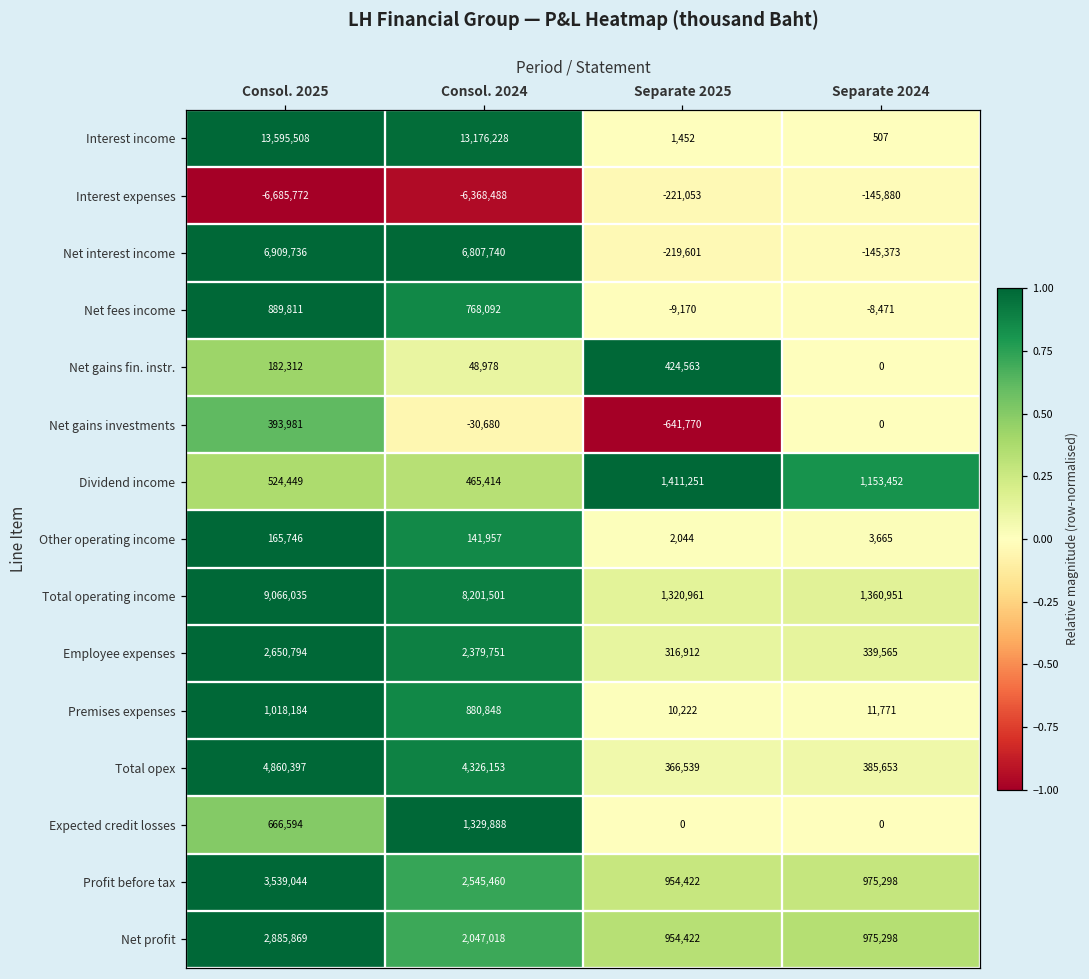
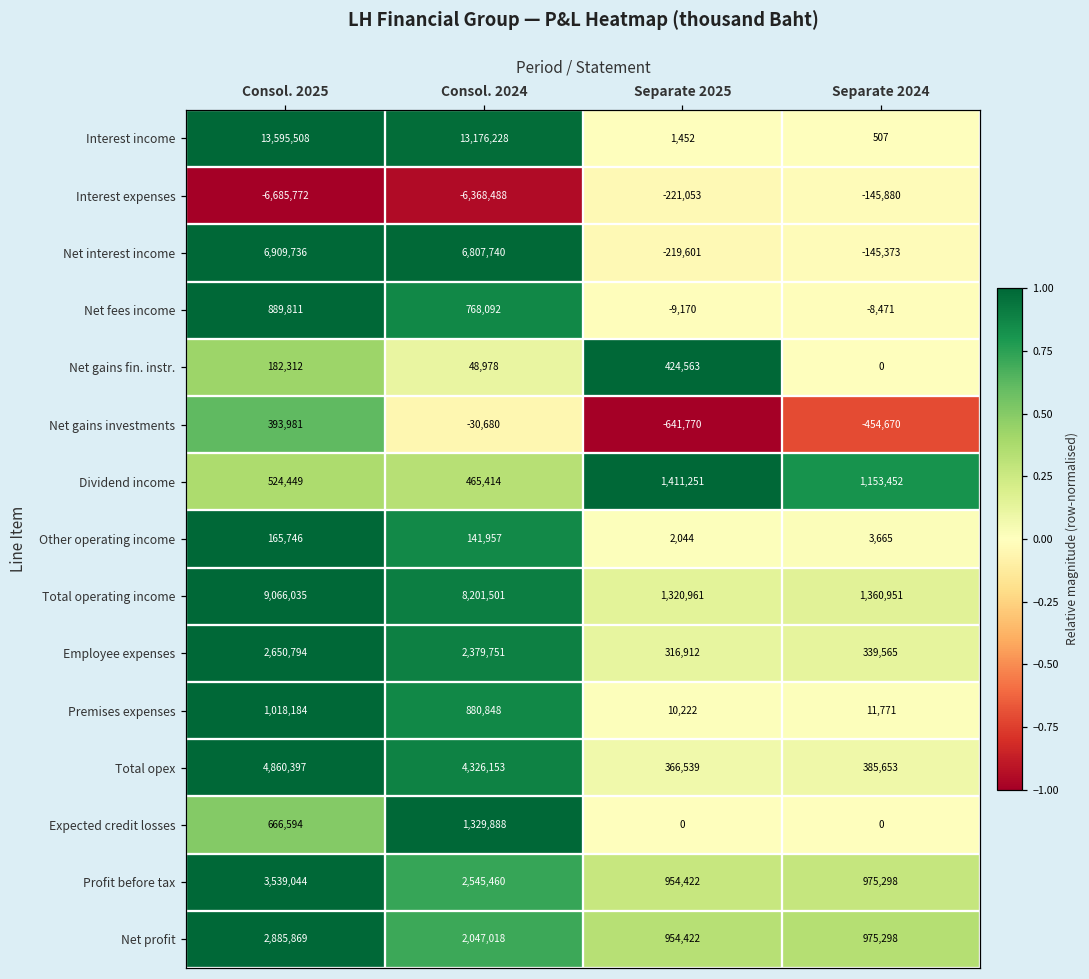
  {
    "Interest income": {
      "Consol. 2025": "13,595,508",
      "Consol. 2024": "13,176,228",
      "Separate 2025": "1,452",
      "Separate 2024": "507"
    },
    "Interest expenses": {
      "Consol. 2025": "-6,685,772",
      "Consol. 2024": "-6,368,488",
      "Separate 2025": "-221,053",
      "Separate 2024": "-145,880"
    },
    "Net interest income": {
      "Consol. 2025": "6,909,736",
      "Consol. 2024": "6,807,740",
      "Separate 2025": "-219,601",
      "Separate 2024": "-145,373"
    },
    "Net fees income": {
      "Consol. 2025": "889,811",
      "Consol. 2024": "768,092",
      "Separate 2025": "-9,170",
      "Separate 2024": "-8,471"
    },
    "Net gains fin. instr.": {
      "Consol. 2025": "182,312",
      "Consol. 2024": "48,978",
      "Separate 2025": "424,563",
      "Separate 2024": "0"
    },
    "Net gains investments": {
      "Consol. 2025": "393,981",
      "Consol. 2024": "-30,680",
      "Separate 2025": "-641,770",
-     "Separate 2024": "0"
+     "Separate 2024": "-454,670"
    },
    "Dividend income": {
      "Consol. 2025": "524,449",
      "Consol. 2024": "465,414",
      "Separate 2025": "1,411,251",
      "Separate 2024": "1,153,452"
    },
    "Other operating income": {
      "Consol. 2025": "165,746",
      "Consol. 2024": "141,957",
      "Separate 2025": "2,044",
      "Separate 2024": "3,665"
    },
    "Total operating income": {
      "Consol. 2025": "9,066,035",
      "Consol. 2024": "8,201,501",
      "Separate 2025": "1,320,961",
      "Separate 2024": "1,360,951"
    },
    "Employee expenses": {
      "Consol. 2025": "2,650,794",
      "Consol. 2024": "2,379,751",
      "Separate 2025": "316,912",
      "Separate 2024": "339,565"
    },
    "Premises expenses": {
      "Consol. 2025": "1,018,184",
      "Consol. 2024": "880,848",
      "Separate 2025": "10,222",
      "Separate 2024": "11,771"
    },
    "Total opex": {
      "Consol. 2025": "4,860,397",
      "Consol. 2024": "4,326,153",
      "Separate 2025": "366,539",
      "Separate 2024": "385,653"
    },
    "Expected credit losses": {
      "Consol. 2025": "666,594",
      "Consol. 2024": "1,329,888",
      "Separate 2025": "0",
      "Separate 2024": "0"
    },
    "Profit before tax": {
      "Consol. 2025": "3,539,044",
      "Consol. 2024": "2,545,460",
      "Separate 2025": "954,422",
      "Separate 2024": "975,298"
    },
    "Net profit": {
      "Consol. 2025": "2,885,869",
      "Consol. 2024": "2,047,018",
      "Separate 2025": "954,422",
      "Separate 2024": "975,298"
    }
  }
